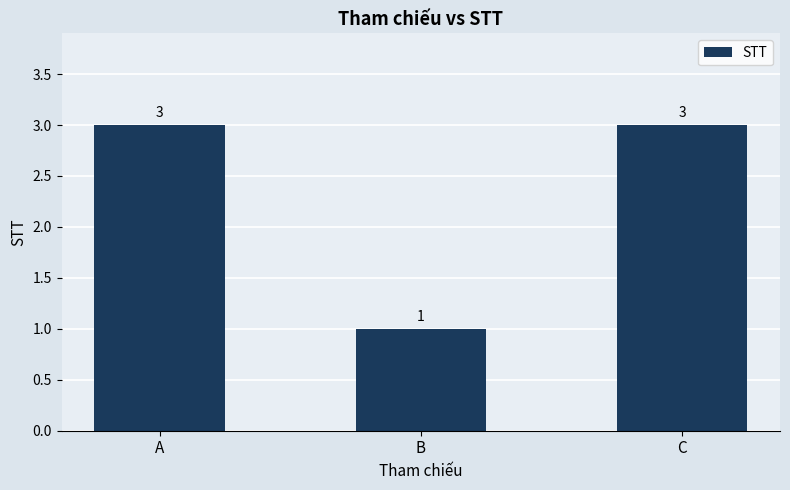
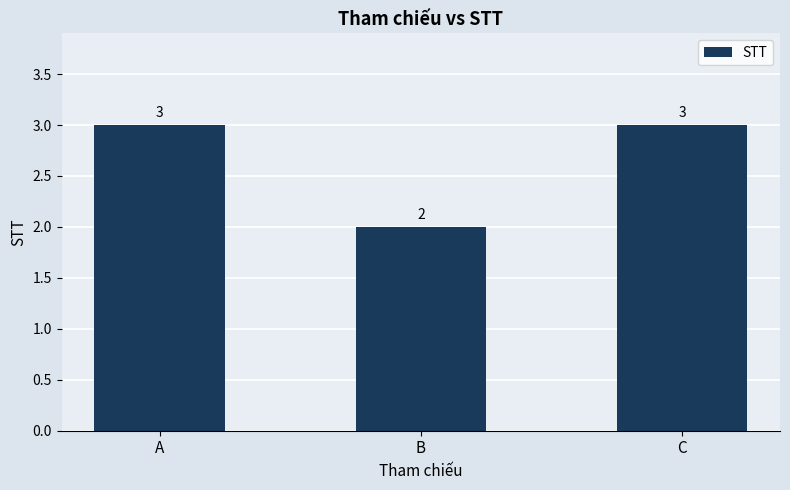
  {
    "A": 3,
-   "B": 1,
+   "B": 2,
    "C": 3
  }
